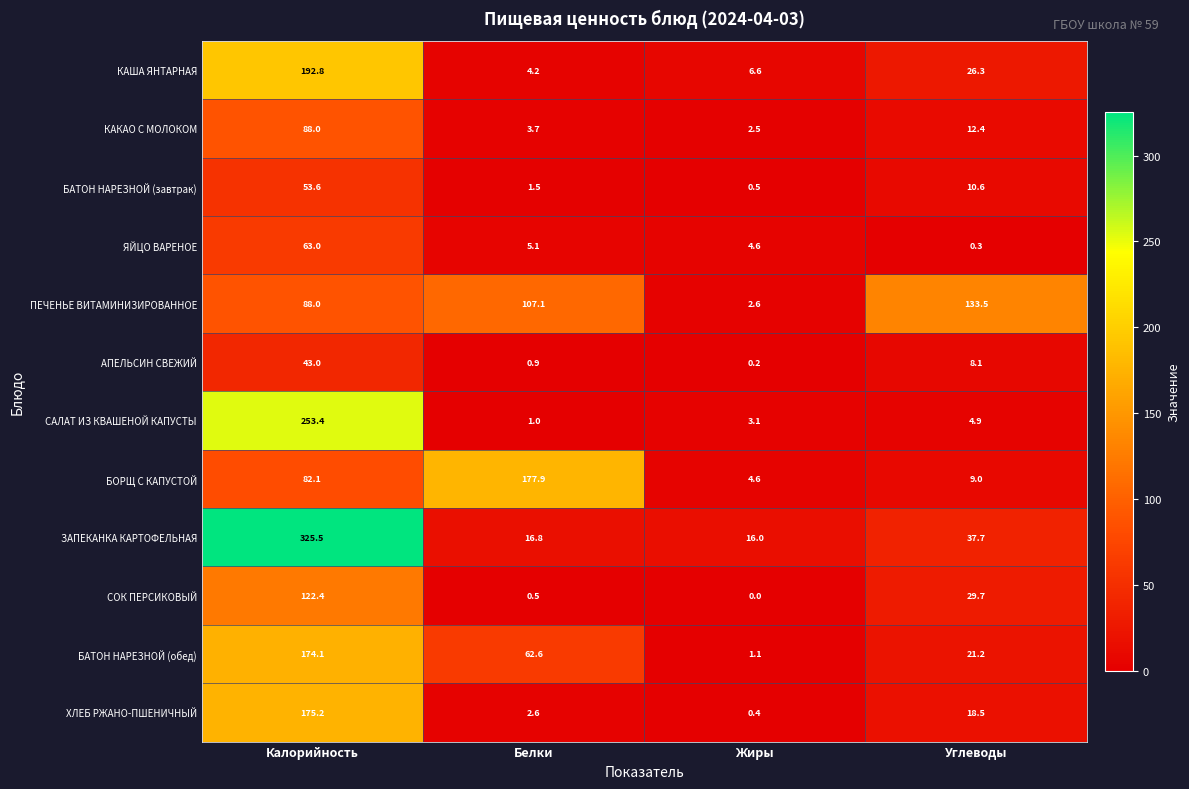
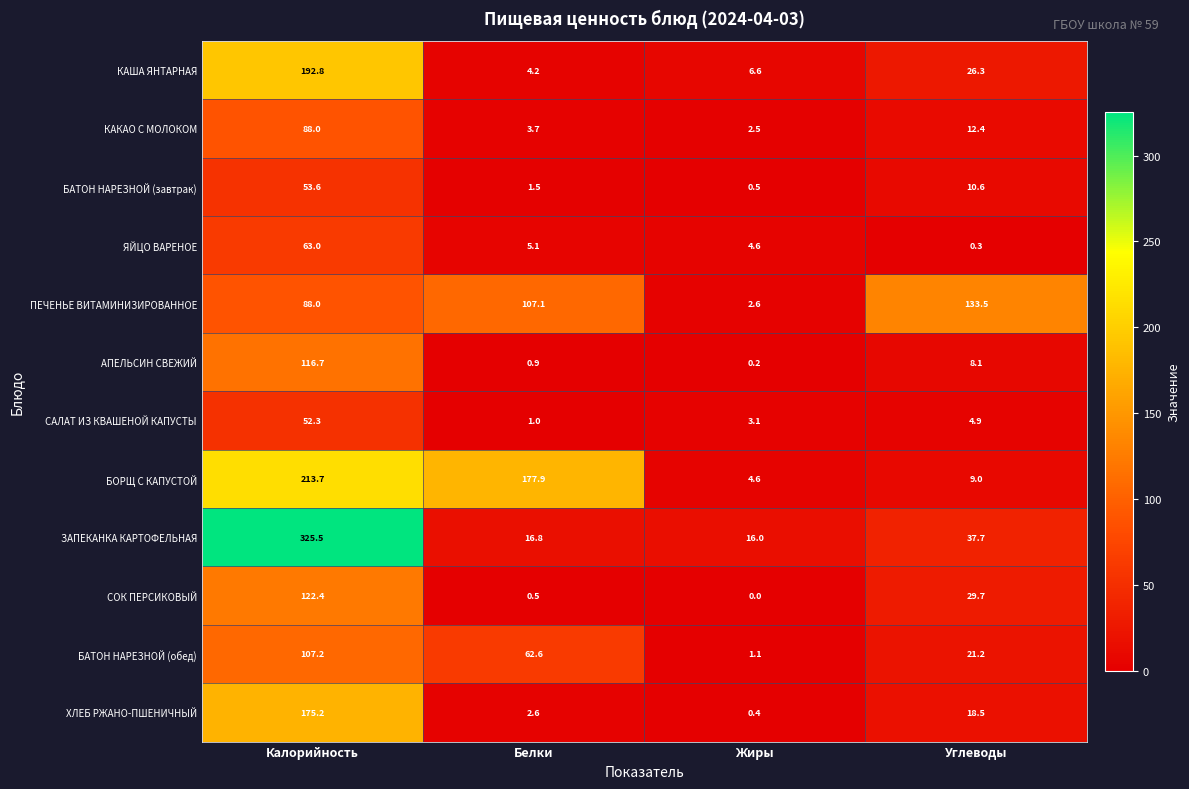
  {
    "КАША ЯНТАРНАЯ": {
      "Калорийность": 192.8,
      "Белки": 4.2,
      "Жиры": 6.6,
      "Углеводы": 26.3
    },
    "КАКАО С МОЛОКОМ": {
      "Калорийность": 88.0,
      "Белки": 3.7,
      "Жиры": 2.5,
      "Углеводы": 12.4
    },
    "БАТОН НАРЕЗНОЙ (завтрак)": {
      "Калорийность": 53.6,
      "Белки": 1.5,
      "Жиры": 0.5,
      "Углеводы": 10.6
    },
    "ЯЙЦО ВАРЕНОЕ": {
      "Калорийность": 63.0,
      "Белки": 5.1,
      "Жиры": 4.6,
      "Углеводы": 0.3
    },
    "ПЕЧЕНЬЕ ВИТАМИНИЗИРОВАННОЕ": {
      "Калорийность": 88.0,
      "Белки": 107.1,
      "Жиры": 2.6,
      "Углеводы": 133.5
    },
    "АПЕЛЬСИН СВЕЖИЙ": {
-     "Калорийность": 43.0,
+     "Калорийность": 116.7,
      "Белки": 0.9,
      "Жиры": 0.2,
      "Углеводы": 8.1
    },
    "САЛАТ ИЗ КВАШЕНОЙ КАПУСТЫ": {
-     "Калорийность": 253.4,
+     "Калорийность": 52.3,
      "Белки": 1.0,
      "Жиры": 3.1,
      "Углеводы": 4.9
    },
    "БОРЩ С КАПУСТОЙ": {
-     "Калорийность": 82.1,
+     "Калорийность": 213.7,
      "Белки": 177.9,
      "Жиры": 4.6,
      "Углеводы": 9.0
    },
    "ЗАПЕКАНКА КАРТОФЕЛЬНАЯ": {
      "Калорийность": 325.5,
      "Белки": 16.8,
      "Жиры": 16.0,
      "Углеводы": 37.7
    },
    "СОК ПЕРСИКОВЫЙ": {
      "Калорийность": 122.4,
      "Белки": 0.5,
      "Жиры": 0.0,
      "Углеводы": 29.7
    },
    "БАТОН НАРЕЗНОЙ (обед)": {
-     "Калорийность": 174.1,
+     "Калорийность": 107.2,
      "Белки": 62.6,
      "Жиры": 1.1,
      "Углеводы": 21.2
    },
    "ХЛЕБ РЖАНО-ПШЕНИЧНЫЙ": {
      "Калорийность": 175.2,
      "Белки": 2.6,
      "Жиры": 0.4,
      "Углеводы": 18.5
    }
  }
